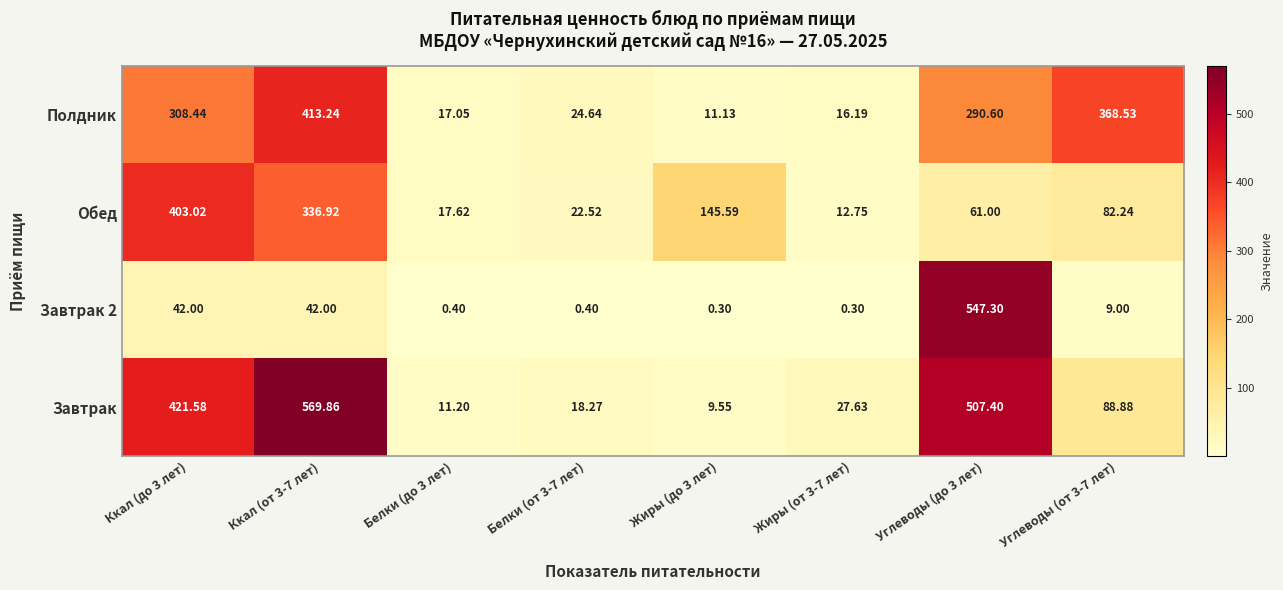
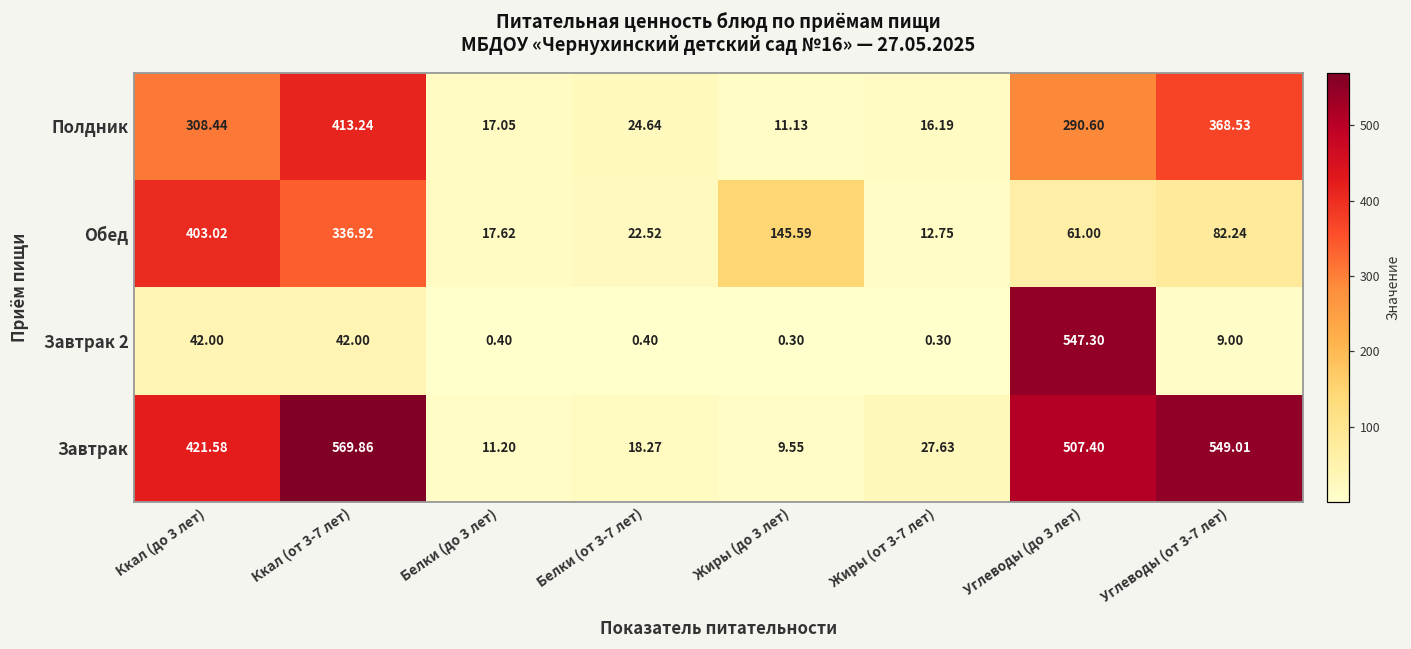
  {
    "Полдник": {
      "Ккал (до 3 лет)": 308.44,
      "Ккал (от 3-7 лет)": 413.24,
      "Белки (до 3 лет)": 17.05,
      "Белки (от 3-7 лет)": 24.64,
      "Жиры (до 3 лет)": 11.13,
      "Жиры (от 3-7 лет)": 16.19,
      "Углеводы (до 3 лет)": 290.60,
      "Углеводы (от 3-7 лет)": 368.53
    },
    "Обед": {
      "Ккал (до 3 лет)": 403.02,
      "Ккал (от 3-7 лет)": 336.92,
      "Белки (до 3 лет)": 17.62,
      "Белки (от 3-7 лет)": 22.52,
      "Жиры (до 3 лет)": 145.59,
      "Жиры (от 3-7 лет)": 12.75,
      "Углеводы (до 3 лет)": 61.00,
      "Углеводы (от 3-7 лет)": 82.24
    },
    "Завтрак 2": {
      "Ккал (до 3 лет)": 42.00,
      "Ккал (от 3-7 лет)": 42.00,
      "Белки (до 3 лет)": 0.40,
      "Белки (от 3-7 лет)": 0.40,
      "Жиры (до 3 лет)": 0.30,
      "Жиры (от 3-7 лет)": 0.30,
      "Углеводы (до 3 лет)": 547.30,
      "Углеводы (от 3-7 лет)": 9.00
    },
    "Завтрак": {
      "Ккал (до 3 лет)": 421.58,
      "Ккал (от 3-7 лет)": 569.86,
      "Белки (до 3 лет)": 11.20,
      "Белки (от 3-7 лет)": 18.27,
      "Жиры (до 3 лет)": 9.55,
      "Жиры (от 3-7 лет)": 27.63,
      "Углеводы (до 3 лет)": 507.40,
-     "Углеводы (от 3-7 лет)": 88.88
+     "Углеводы (от 3-7 лет)": 549.01
    }
  }
